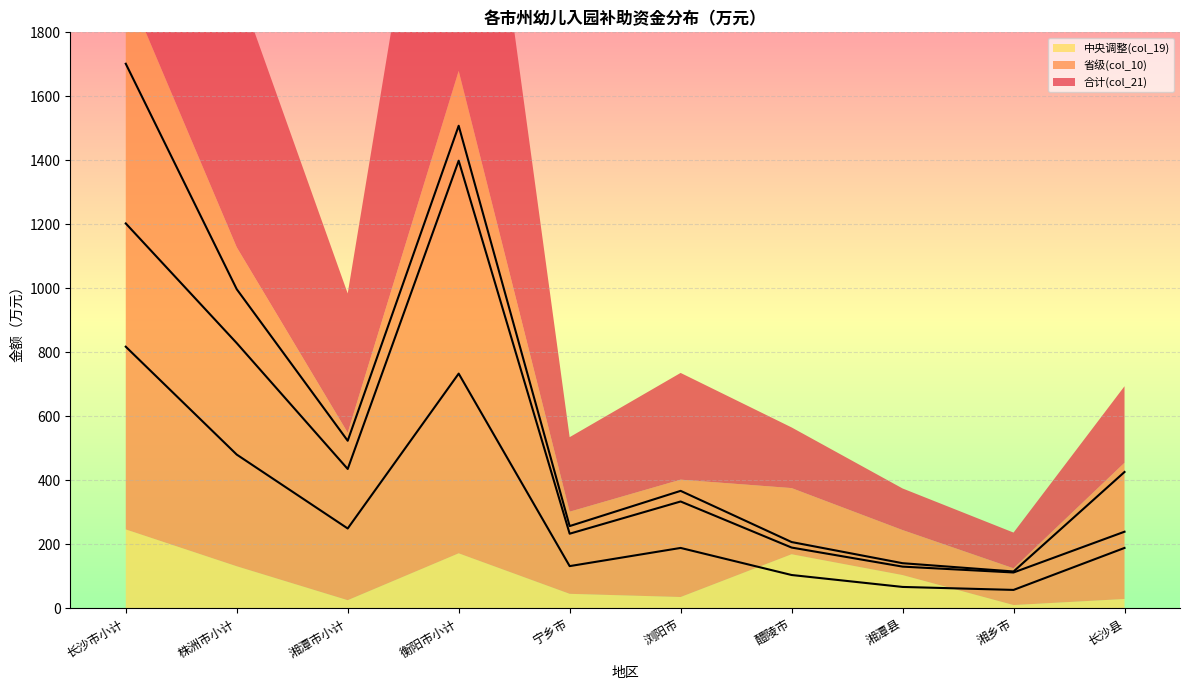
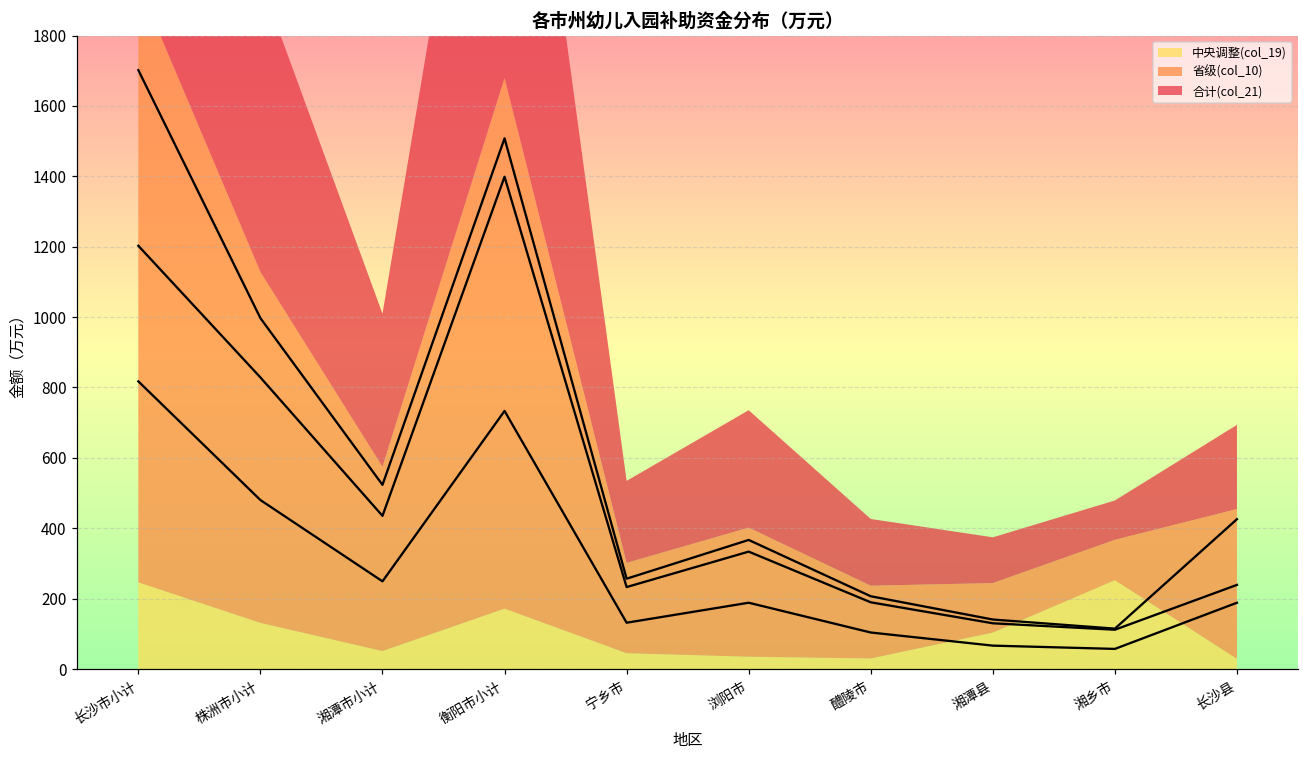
  {
    "中央调整(col_19)": {
      "长沙市小计": 250,
      "株洲市小计": 130,
-     "湘潭市小计": 30,
+     "湘潭市小计": 50,
      "衡阳市小计": 170,
      "宁乡市": 50,
      "浏阳市": 40,
-     "醴陵市": 170,
+     "醴陵市": 30,
      "湘潭县": 100,
-     "湘乡市": 10,
+     "湘乡市": 250,
      "长沙县": 30
    },
    "省级(col_10)": {
      "株洲市小计": 1000,
      "湘潭市小计": 520,
      "衡阳市小计": 1510,
      "宁乡市": 260,
      "浏阳市": 370,
      "醴陵市": 210,
      "湘潭县": 140,
      "湘乡市": 110,
      "长沙县": 430
    },
    "合计(col_21)": {
      "湘潭市小计": 440,
      "宁乡市": 230,
      "浏阳市": 330,
      "醴陵市": 190,
      "湘潭县": 130,
      "湘乡市": 110,
      "长沙县": 240
    }
  }
